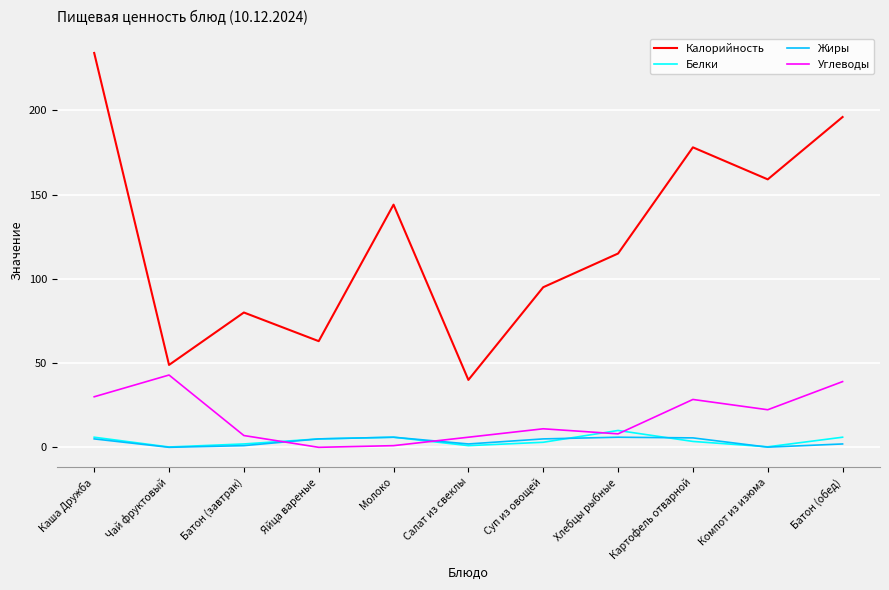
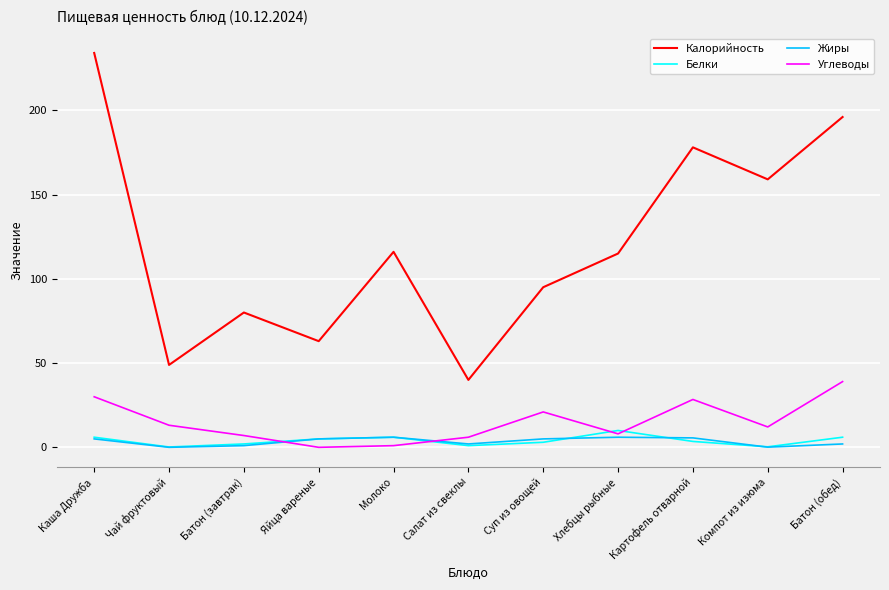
  {
    "Калорийность": {
      "Каша Дружба": 234,
      "Чай фруктовый": 49,
      "Батон (завтрак)": 80,
      "Яйца вареные": 63,
-     "Молоко": 144,
+     "Молоко": 116,
      "Салат из свеклы": 40,
      "Суп из овощей": 95,
      "Хлебцы рыбные": 115,
      "Картофель отварной": 178,
      "Компот из изюма": 159,
      "Батон (обед)": 196
    },
    "Белки": {
      "Суп из овощей": 3,
      "Хлебцы рыбные": 10,
      "Картофель отварной": 4,
      "Батон (обед)": 6
    },
    "Жиры": {
      "Суп из овощей": 5,
      "Хлебцы рыбные": 6,
      "Картофель отварной": 6,
      "Батон (обед)": 2
    },
    "Углеводы": {
      "Каша Дружба": 30,
-     "Чай фруктовый": 43,
+     "Чай фруктовый": 13,
      "Батон (завтрак)": 7,
      "Яйца вареные": 0,
      "Молоко": 1,
      "Салат из свеклы": 6,
-     "Суп из овощей": 11,
+     "Суп из овощей": 21,
      "Хлебцы рыбные": 8,
      "Картофель отварной": 28,
-     "Компот из изюма": 22,
+     "Компот из изюма": 12,
      "Батон (обед)": 39
    }
  }
